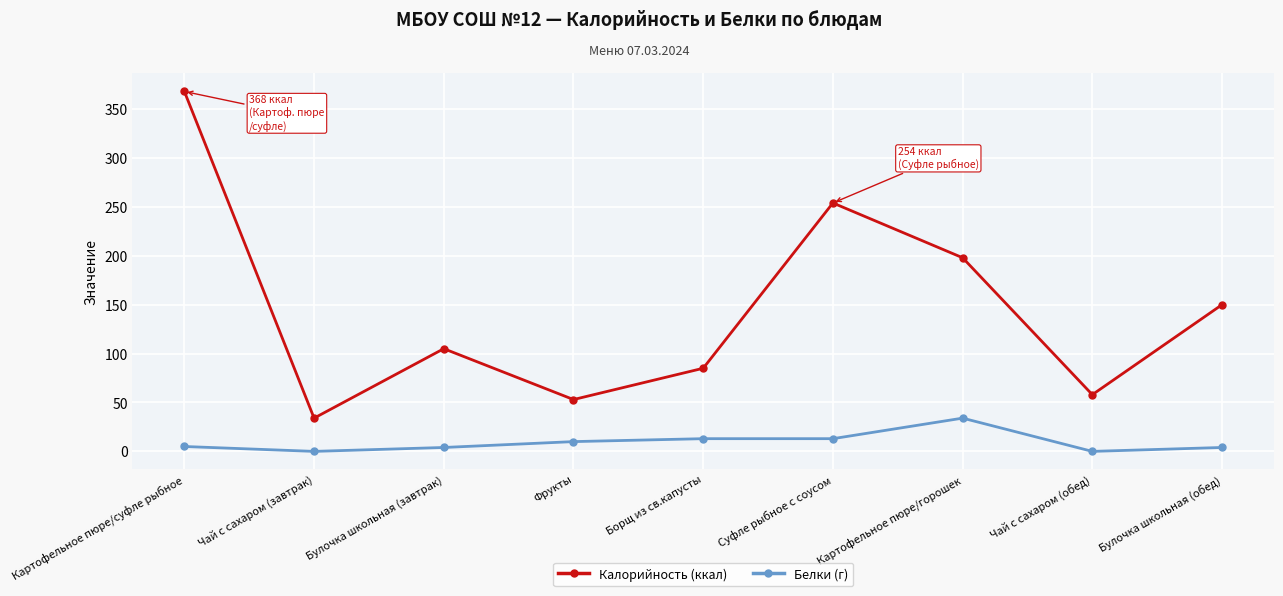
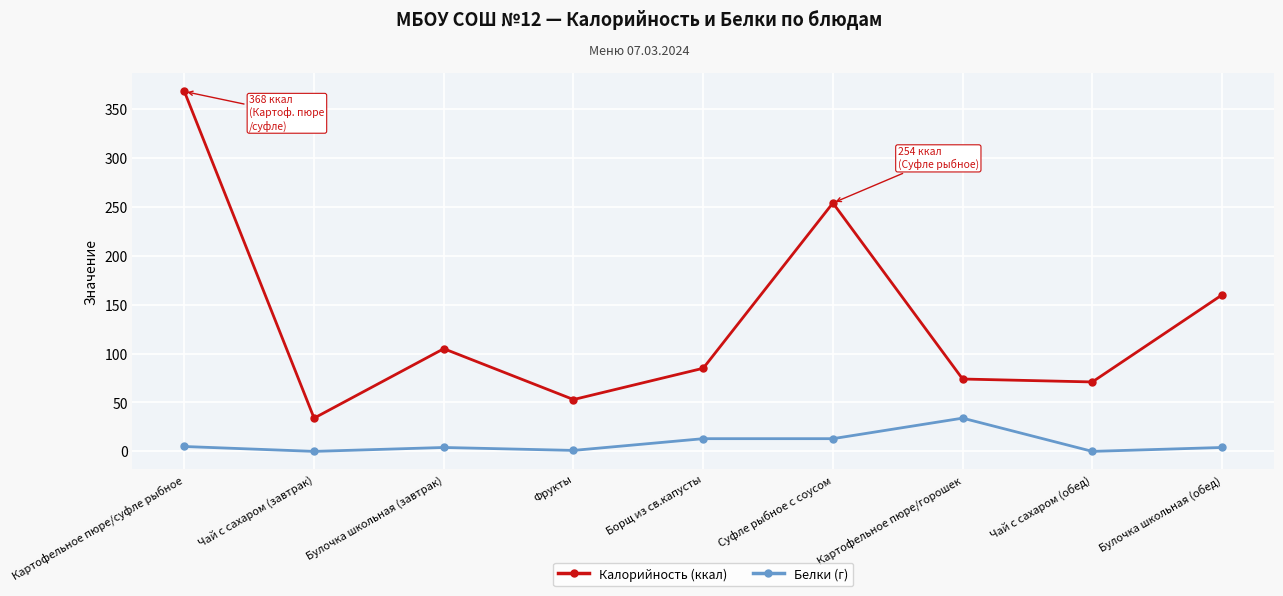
  {
    "Калорийность (ккал)": {
      "Чай с сахаром (завтрак)": 30,
      "Булочка школьная (завтрак)": 110,
      "Фрукты": 50,
      "Борщ из св.капусты": 90,
-     "Картофельное пюре/горошек": 200,
-     "Чай с сахаром (обед)": 60,
-     "Булочка школьная (обед)": 150
+     "Картофельное пюре/горошек": 70,
+     "Чай с сахаром (обед)": 70,
+     "Булочка школьная (обед)": 160
    },
    "Белки (г)": {
      "Картофельное пюре/суфле рыбное": 10,
      "Чай с сахаром (завтрак)": 0,
      "Булочка школьная (завтрак)": 0,
-     "Фрукты": 10,
+     "Фрукты": 0,
      "Борщ из св.капусты": 10,
      "Суфле рыбное с соусом": 10,
      "Картофельное пюре/горошек": 30,
      "Чай с сахаром (обед)": 0,
      "Булочка школьная (обед)": 0
    }
  }
